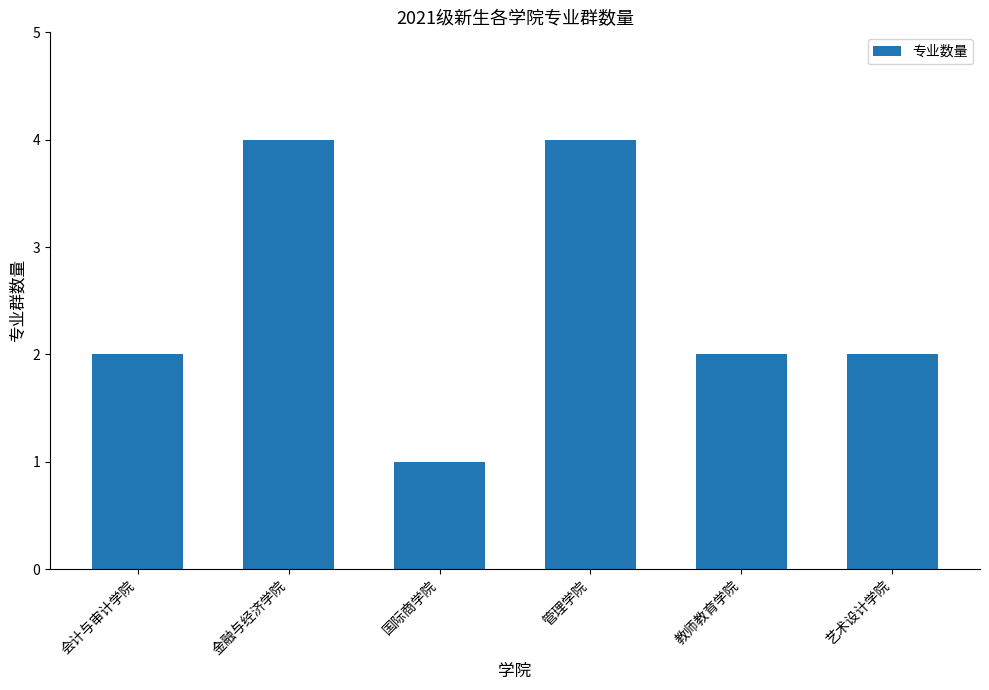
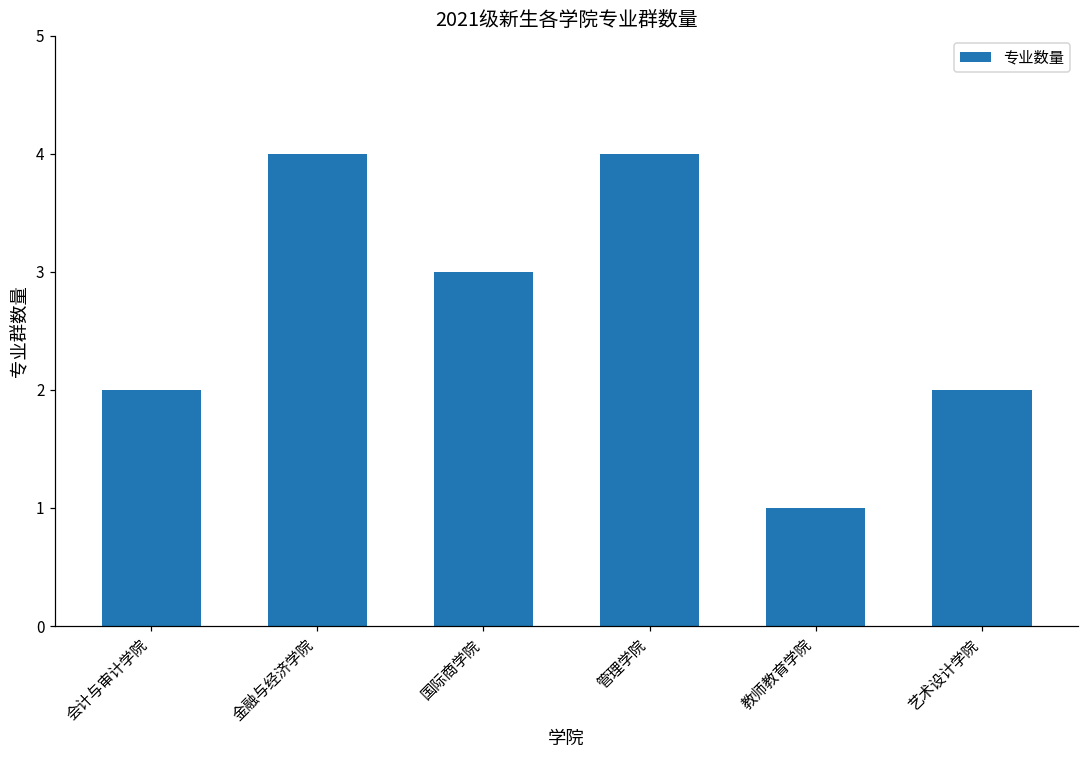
  {
    "会计与审计学院": 2,
    "金融与经济学院": 4,
-   "国际商学院": 1,
+   "国际商学院": 3,
    "管理学院": 4,
-   "教师教育学院": 2,
+   "教师教育学院": 1,
    "艺术设计学院": 2
  }
